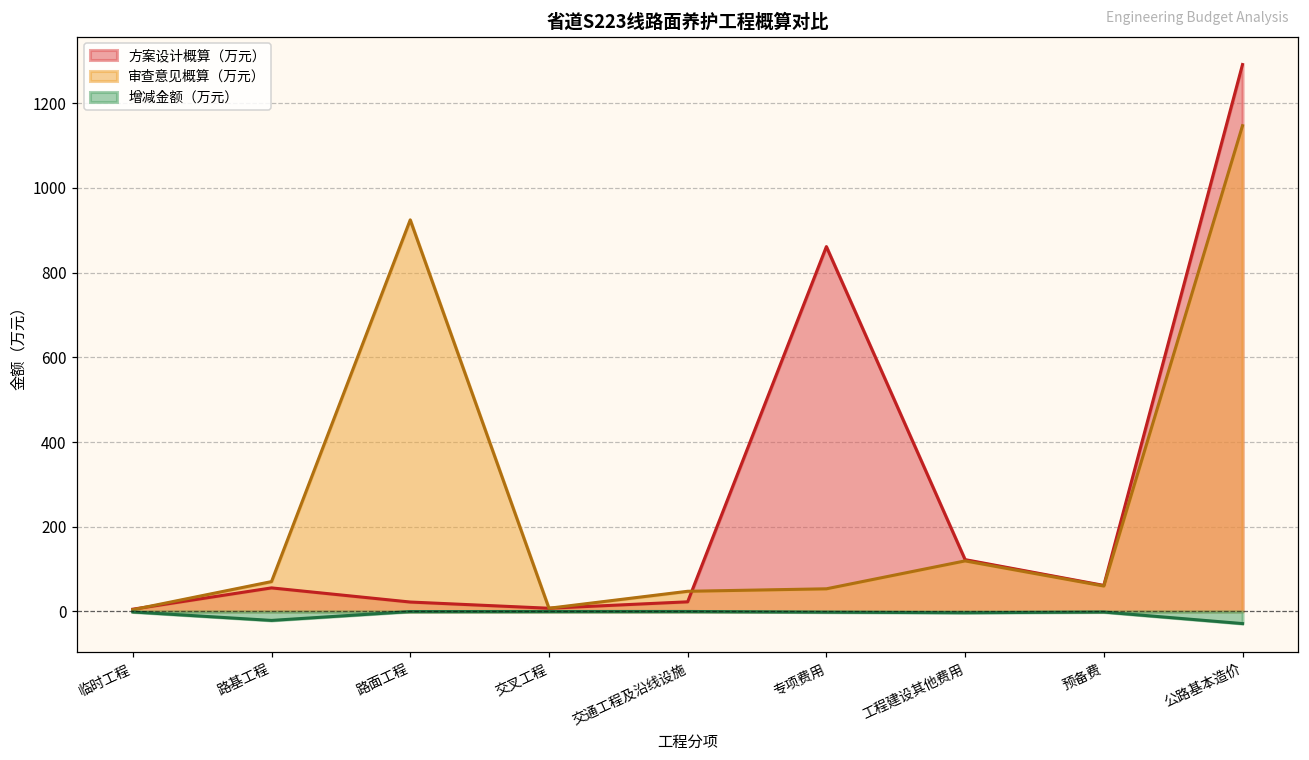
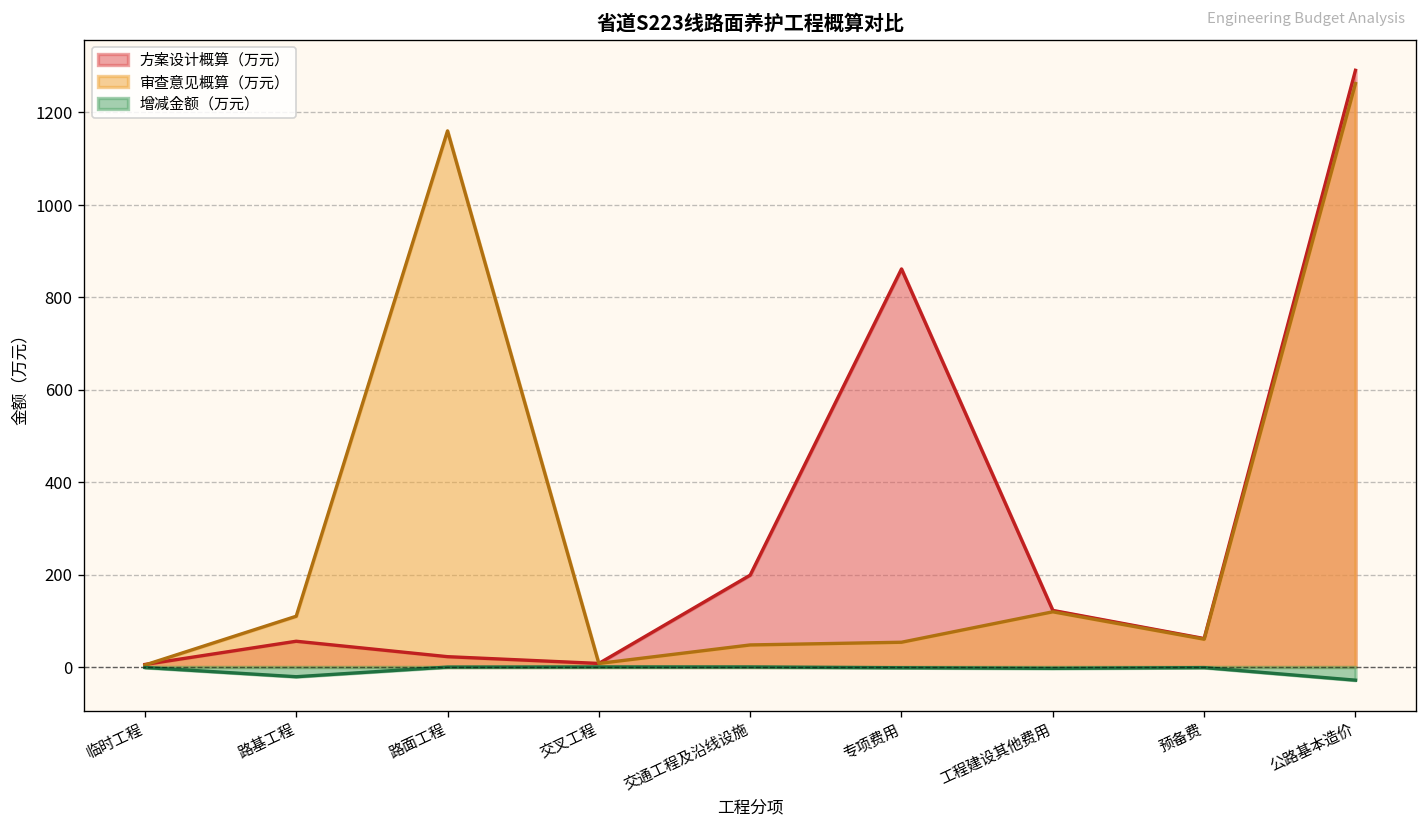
  {
    "方案设计概算（万元）": {
      "路基工程": 60,
      "路面工程": 20,
-     "交通工程及沿线设施": 20,
+     "交通工程及沿线设施": 200,
      "专项费用": 860,
      "公路基本造价": 1290
    },
    "审查意见概算（万元）": {
-     "路基工程": 70,
-     "路面工程": 920,
+     "路基工程": 110,
+     "路面工程": 1160,
      "交通工程及沿线设施": 50,
      "专项费用": 50,
-     "公路基本造价": 1150
+     "公路基本造价": 1260
    }
  }
